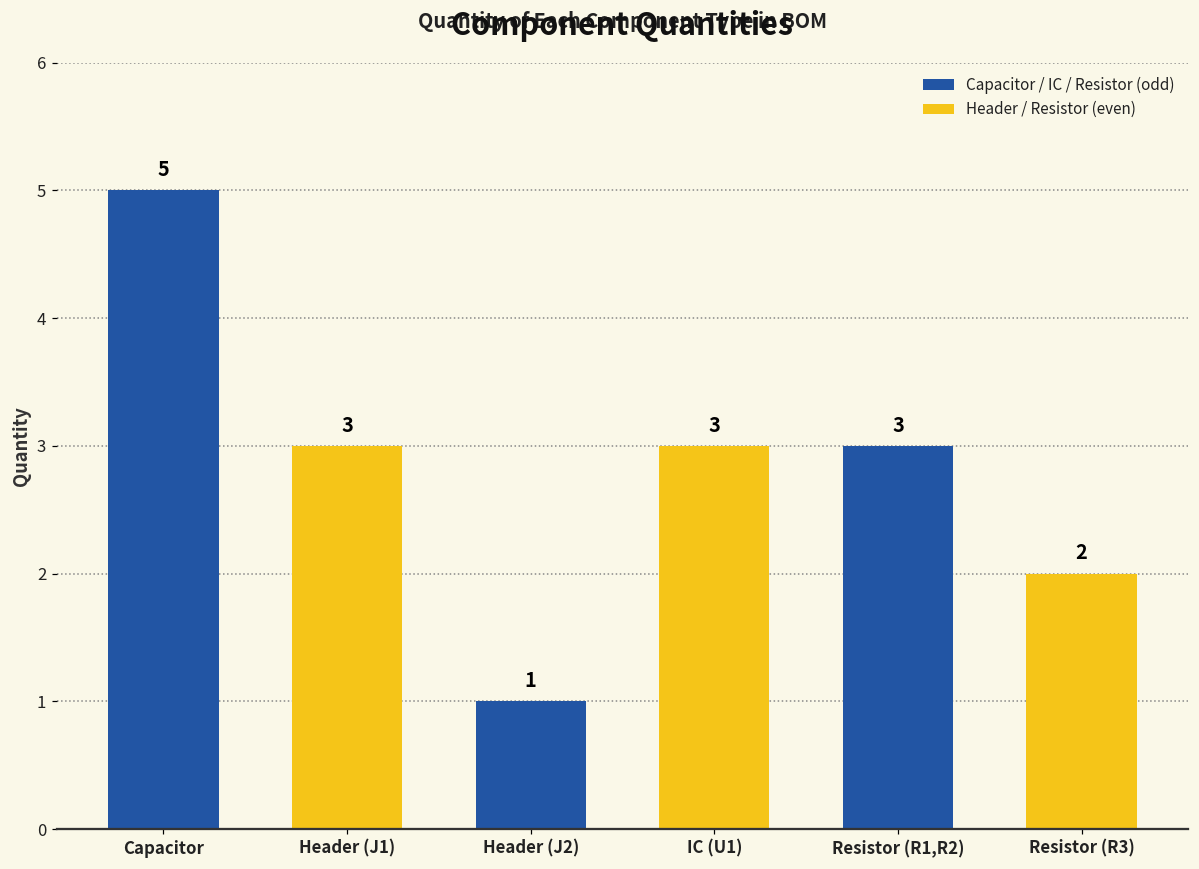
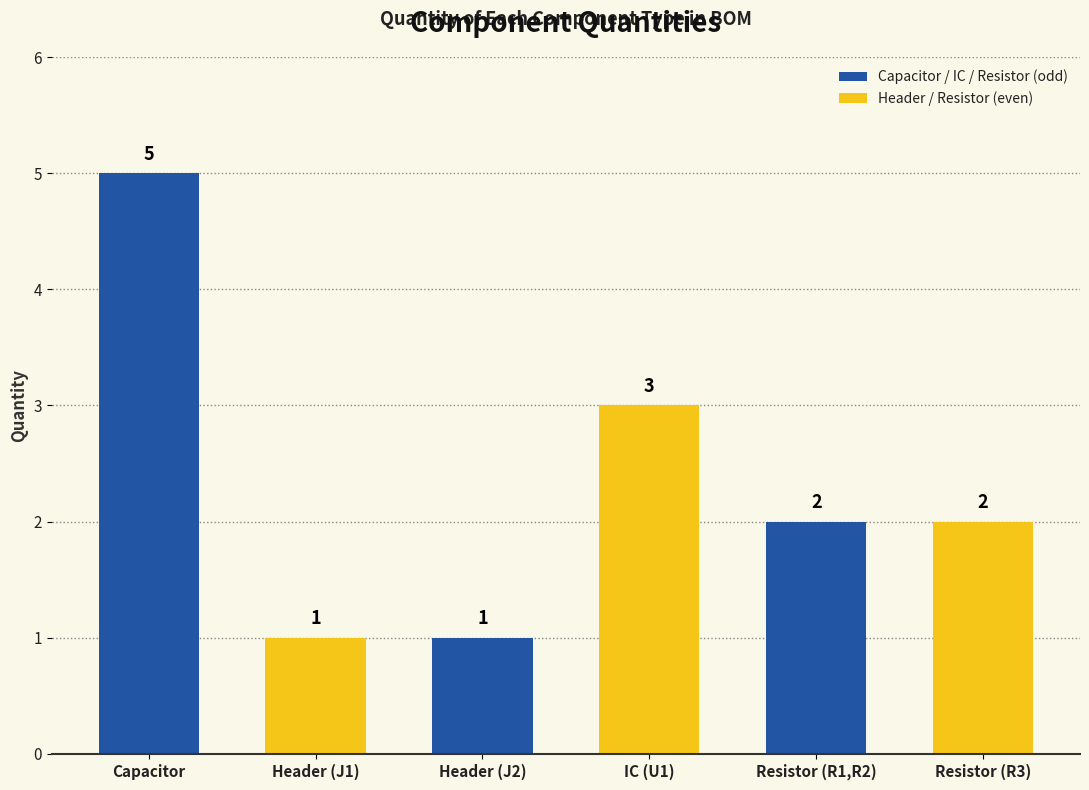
  {
    "Capacitor": 5,
-   "Header (J1)": 3,
+   "Header (J1)": 1,
    "Header (J2)": 1,
    "IC (U1)": 3,
-   "Resistor (R1,R2)": 3,
+   "Resistor (R1,R2)": 2,
    "Resistor (R3)": 2
  }
